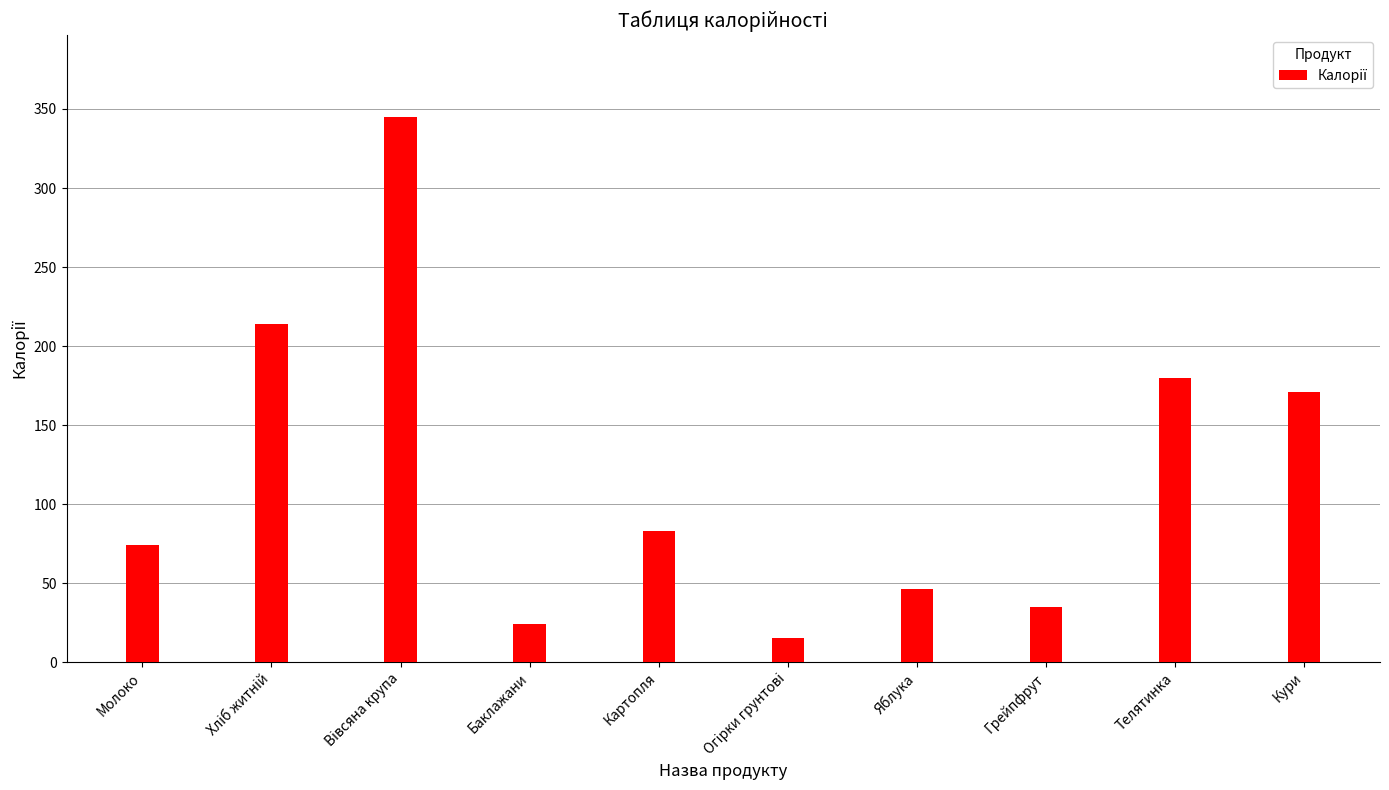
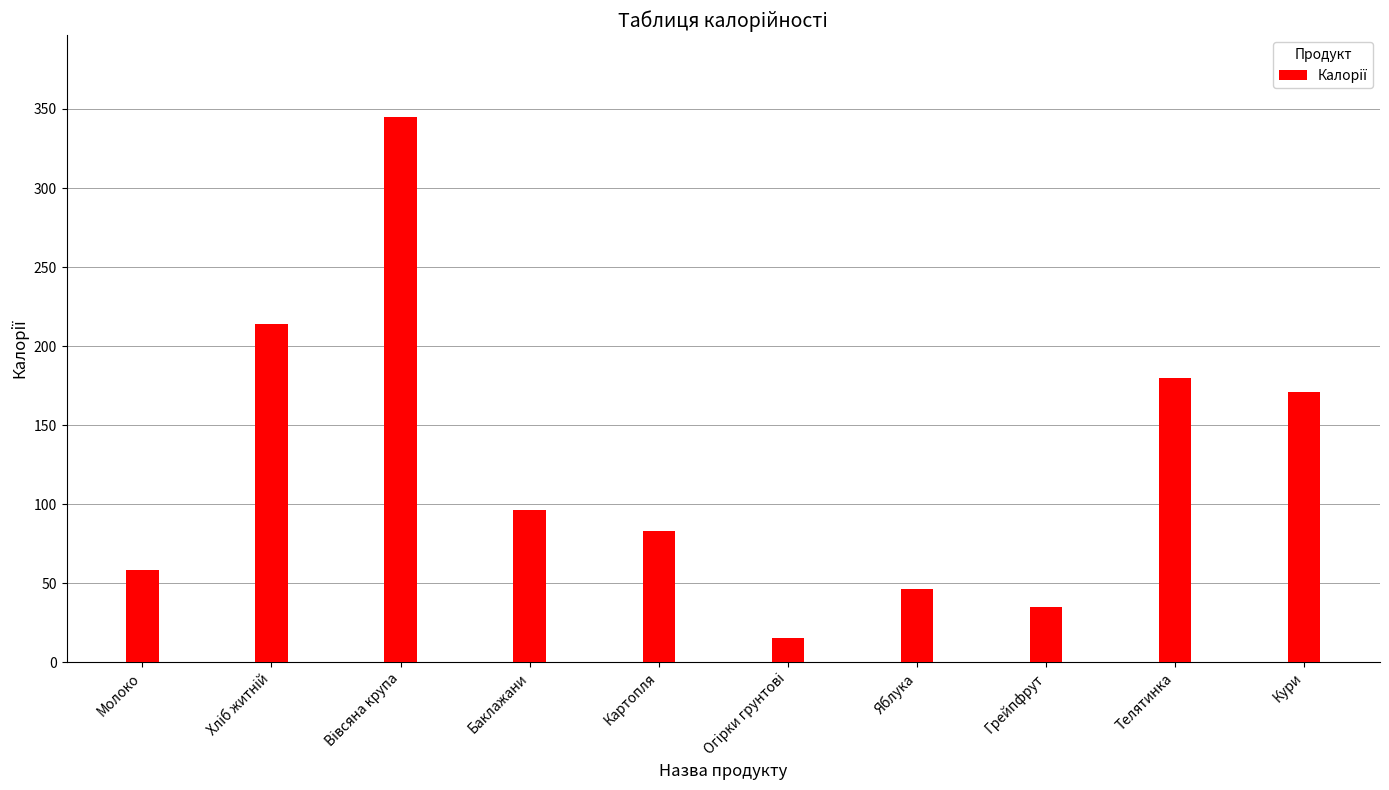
  {
-   "Молоко": 74,
+   "Молоко": 58,
    "Хліб житній": 214,
    "Вівсяна крупа": 345,
-   "Баклажани": 24,
+   "Баклажани": 96,
    "Картопля": 83,
    "Огірки грунтові": 15,
    "Яблука": 46,
    "Грейпфрут": 35,
    "Телятинка": 180,
    "Кури": 171
  }
